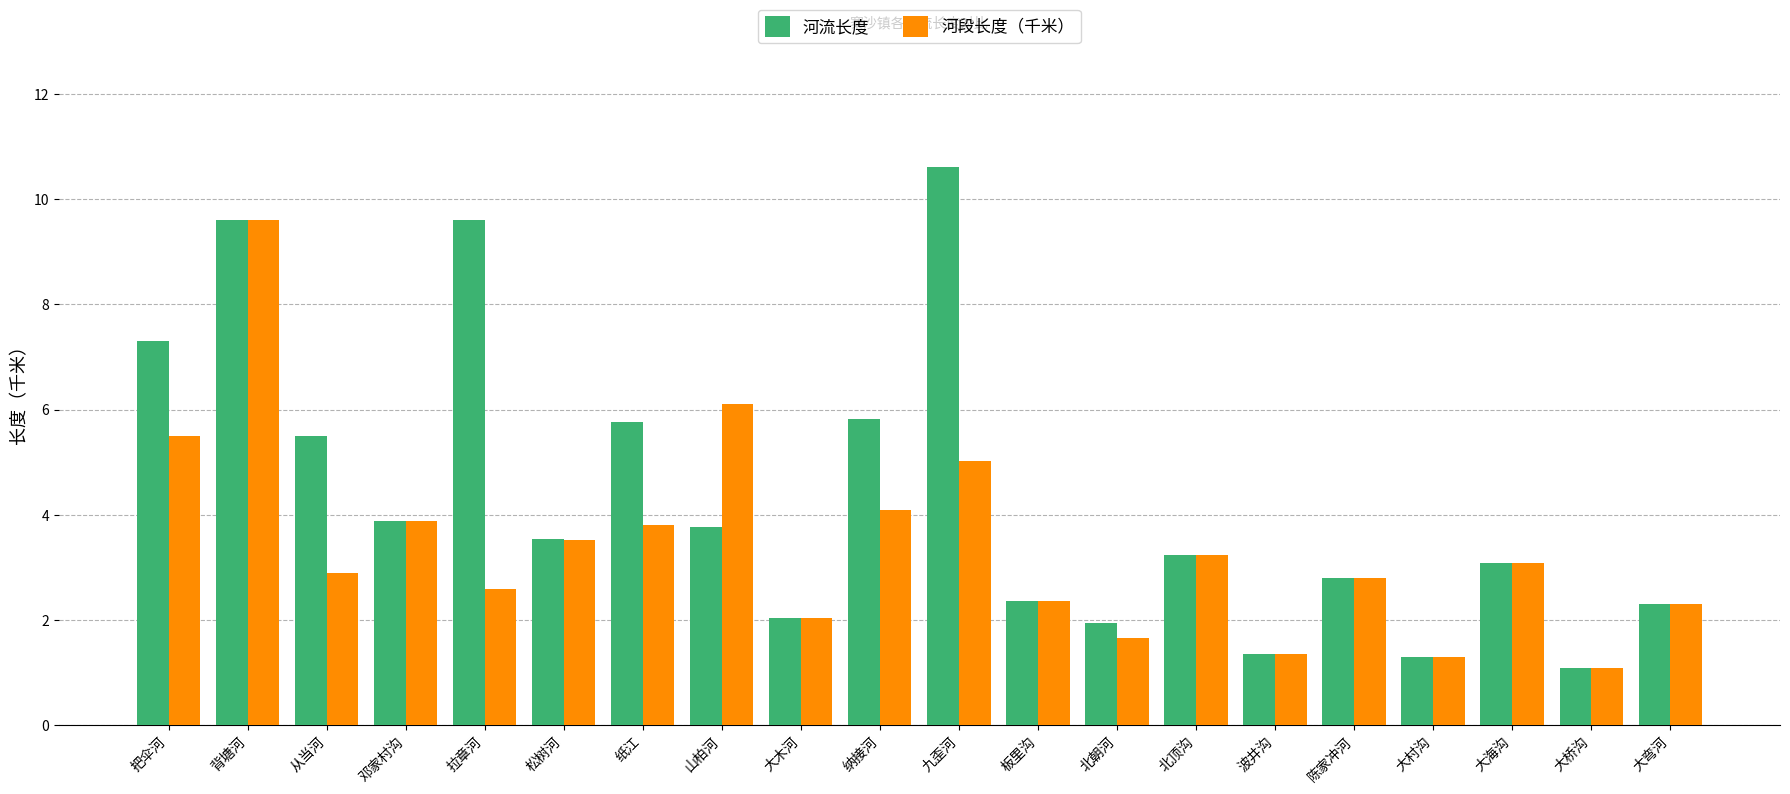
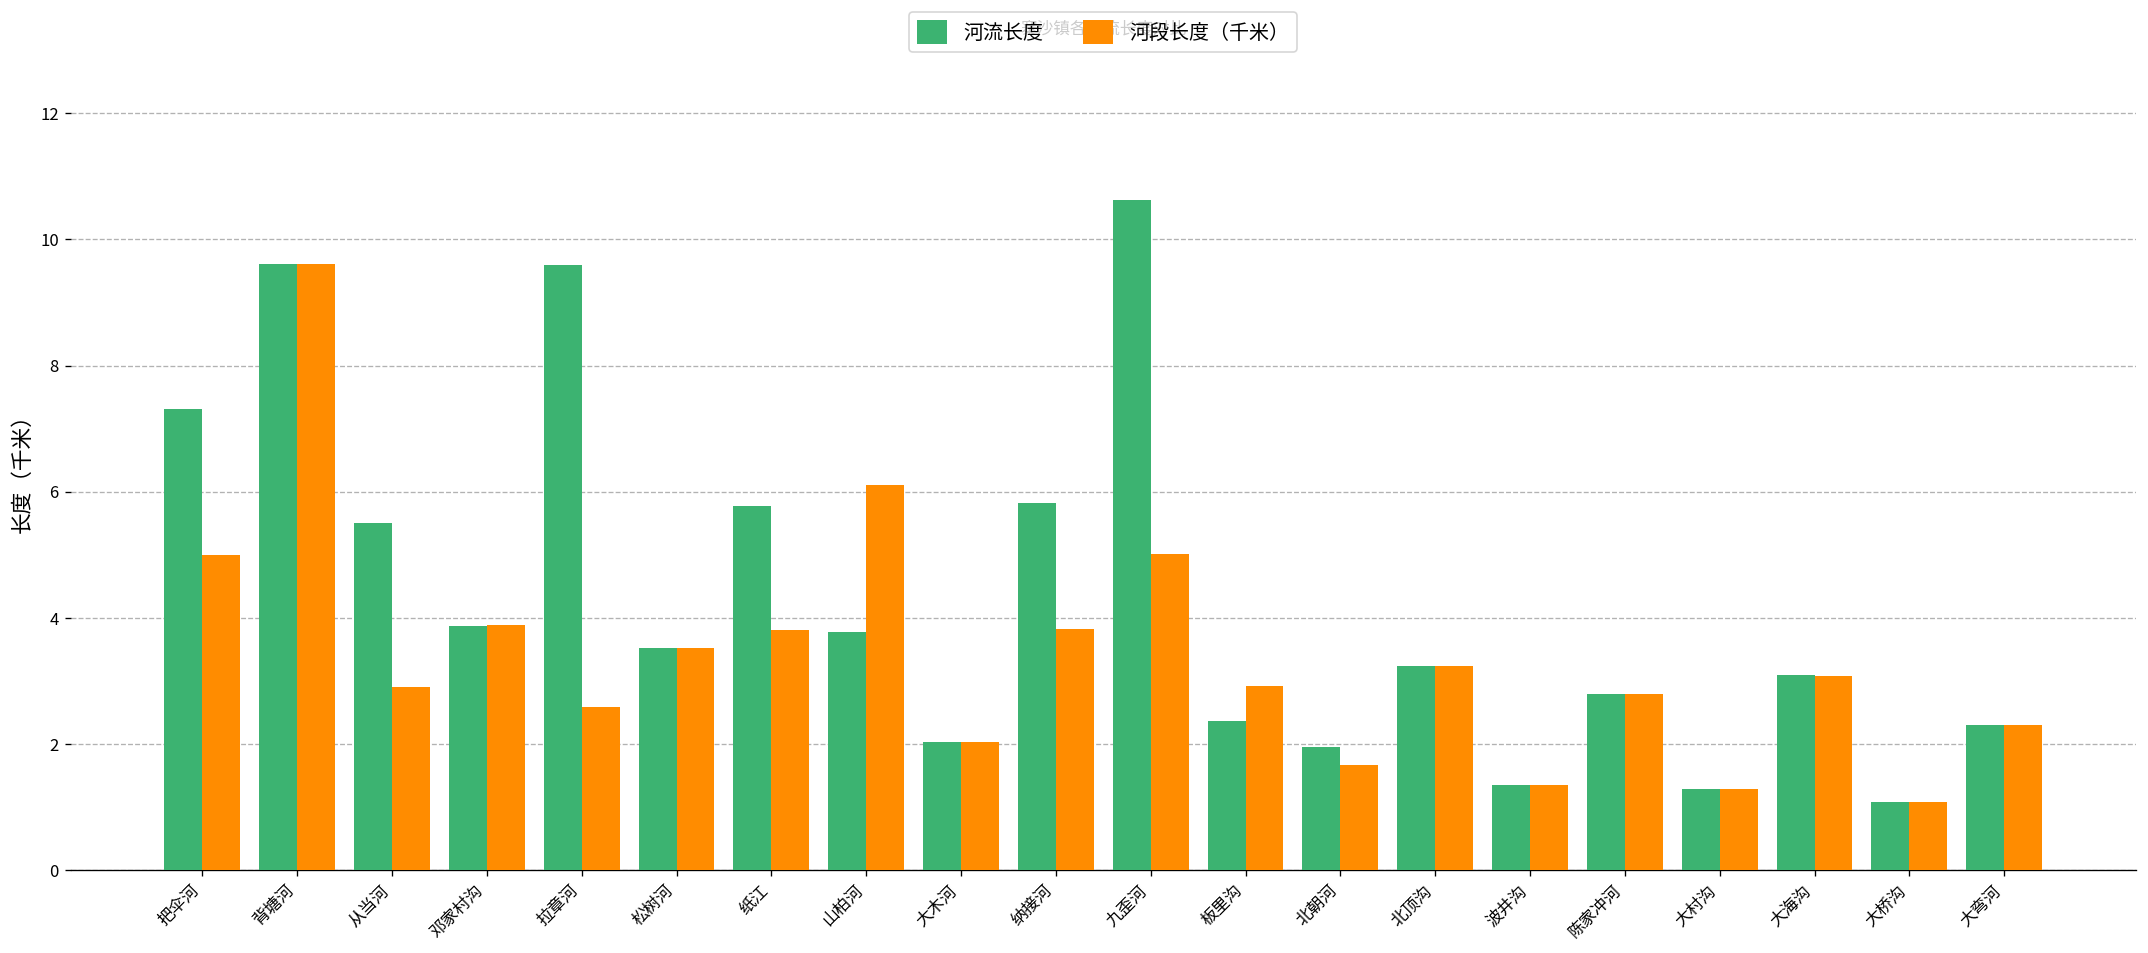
  {
    "河流长度": {
      "把伞河": 7.3,
      "背塘河": 9.6,
      "从当河": 5.5,
      "邓家村沟": 3.9,
      "拉章河": 9.6,
      "松树河": 3.5,
      "纸江": 5.8,
      "山柏河": 3.8,
      "大木河": 2.0,
      "纳接河": 5.8,
      "九歪河": 10.6,
      "板里沟": 2.4,
      "北朝河": 2.0,
      "北顶沟": 3.2,
      "波井沟": 1.4,
      "陈家冲河": 2.8,
      "大村沟": 1.3,
      "大海沟": 3.1,
      "大桥沟": 1.1,
      "大弯河": 2.3
    },
    "河段长度（千米）": {
-     "把伞河": 5.5,
+     "把伞河": 5.0,
      "背塘河": 9.6,
      "从当河": 2.9,
      "邓家村沟": 3.9,
      "拉章河": 2.6,
      "松树河": 3.5,
      "纸江": 3.8,
      "山柏河": 6.1,
      "大木河": 2.0,
-     "纳接河": 4.1,
+     "纳接河": 3.8,
      "九歪河": 5.0,
-     "板里沟": 2.4,
+     "板里沟": 2.9,
      "北朝河": 1.7,
      "北顶沟": 3.2,
      "波井沟": 1.3,
      "陈家冲河": 2.8,
      "大村沟": 1.3,
      "大海沟": 3.1,
      "大桥沟": 1.1,
      "大弯河": 2.3
    }
  }
